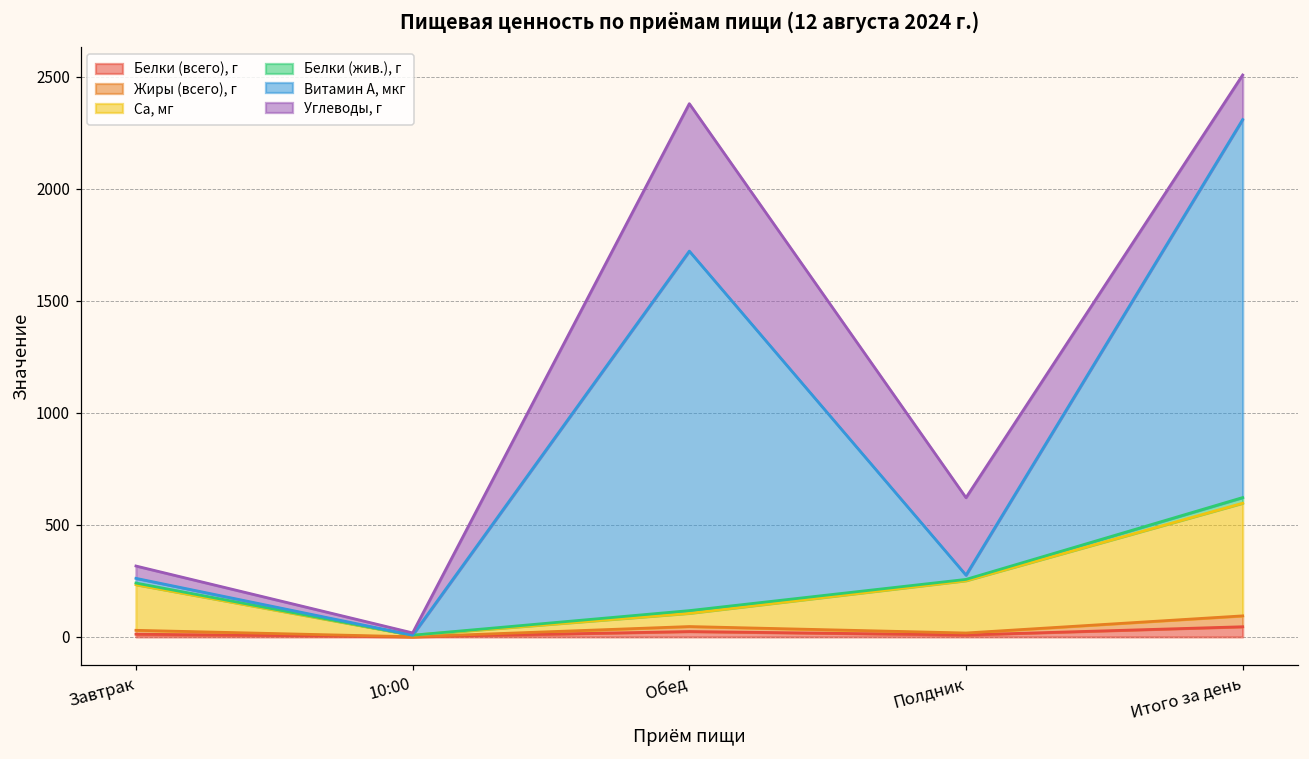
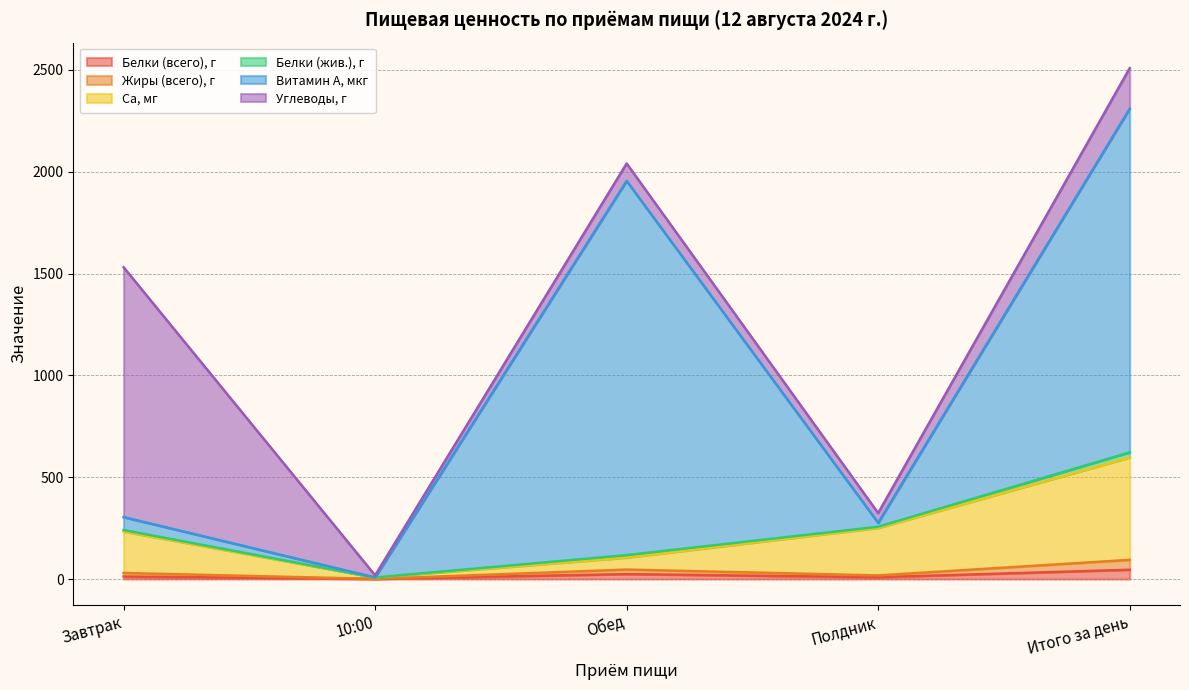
  {
    "Ca, мг": {
      "Итого за день": 500
    },
    "Белки (жив.), г": {
      "Итого за день": 30
    },
    "Витамин А, мкг": {
-     "Завтрак": 20,
-     "Обед": 1600,
+     "Завтрак": 60,
+     "Обед": 1840,
      "Полдник": 20,
      "Итого за день": 1690
    },
    "Углеводы, г": {
-     "Завтрак": 60,
-     "Обед": 660,
-     "Полдник": 350,
+     "Завтрак": 1230,
+     "Обед": 90,
+     "Полдник": 50,
      "Итого за день": 200
    }
  }
